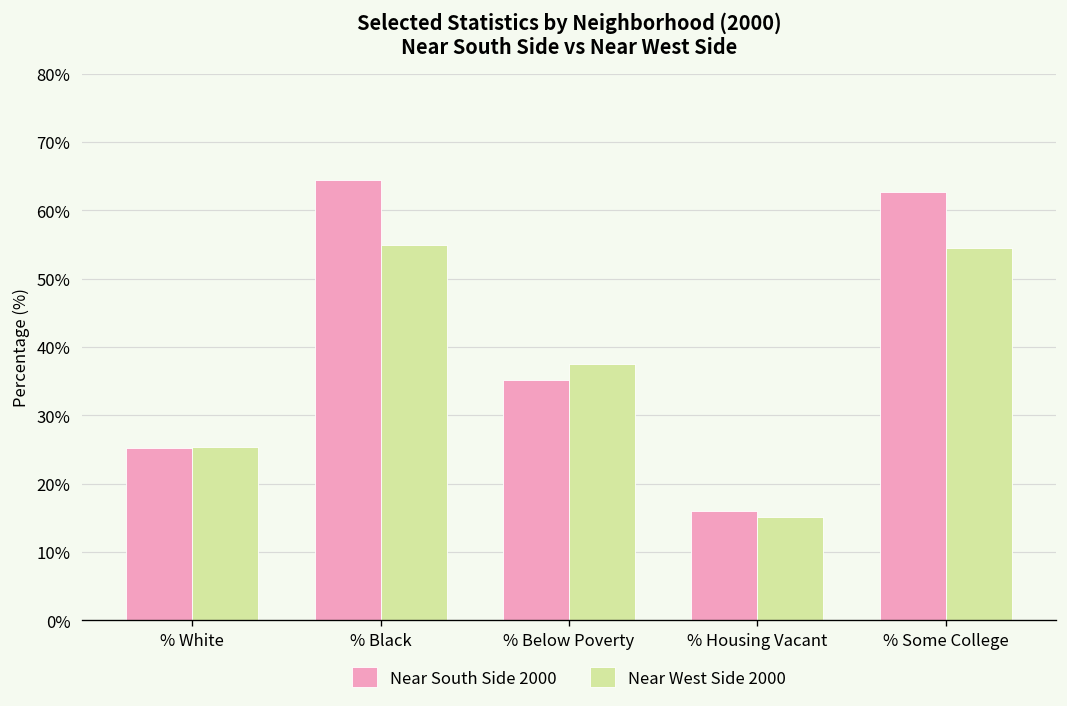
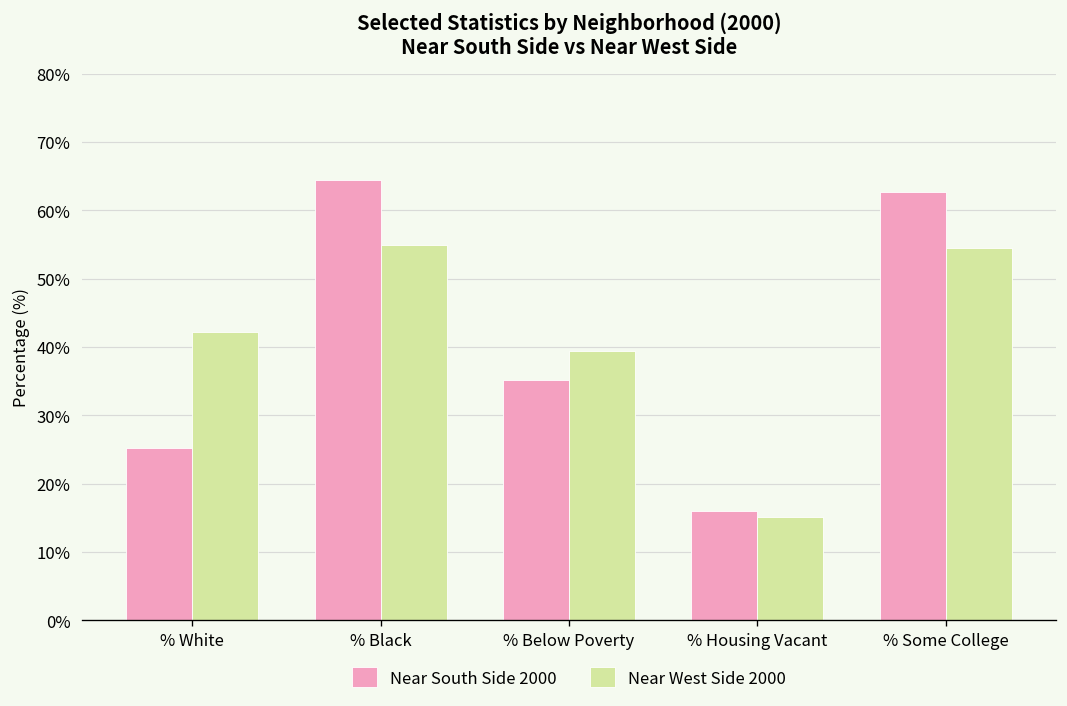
  {
    "Near South Side 2000": {
      "% White": "25%",
      "% Black": "64%",
      "% Below Poverty": "35%",
      "% Housing Vacant": "16%",
      "% Some College": "63%"
    },
    "Near West Side 2000": {
-     "% White": "25%",
+     "% White": "42%",
      "% Black": "55%",
-     "% Below Poverty": "38%",
+     "% Below Poverty": "39%",
      "% Housing Vacant": "15%",
      "% Some College": "54%"
    }
  }
